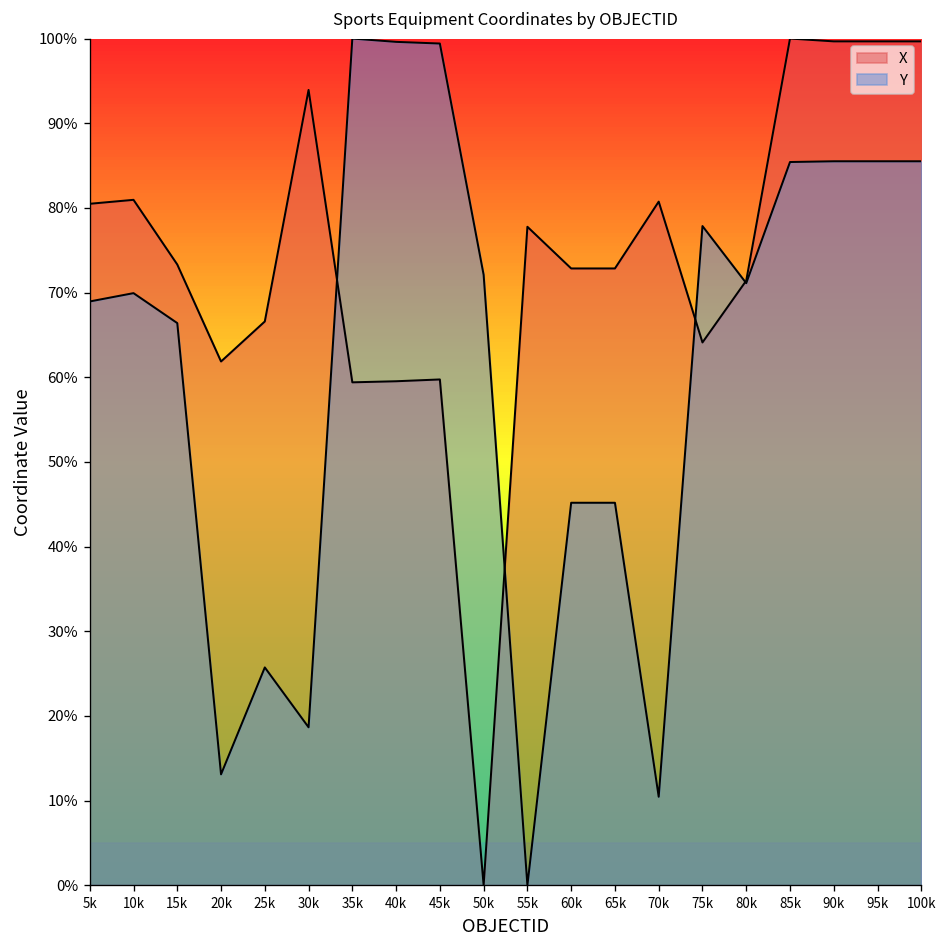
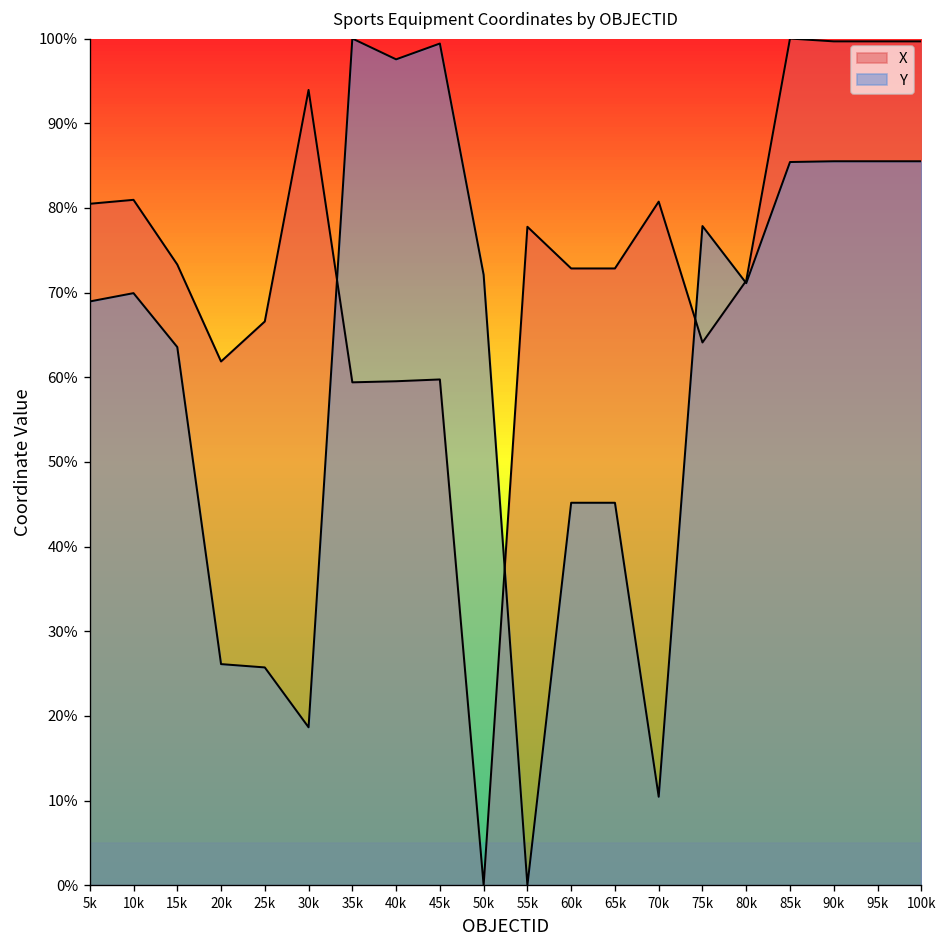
  {
    "X": {
      "5k": "80%",
      "10k": "81%",
      "15k": "73%",
      "20k": "62%",
      "25k": "67%",
      "30k": "94%",
      "35k": "59%",
      "40k": "60%",
      "45k": "60%",
      "55k": "78%",
      "60k": "73%",
      "65k": "73%",
      "70k": "81%",
      "75k": "64%",
      "85k": "100%",
      "90k": "100%",
      "95k": "100%",
      "100k": "100%"
    },
    "Y": {
      "5k": "69%",
      "10k": "70%",
-     "15k": "66%",
-     "20k": "13%",
+     "15k": "64%",
+     "20k": "26%",
      "25k": "26%",
      "30k": "19%",
      "35k": "100%",
-     "40k": "100%",
+     "40k": "98%",
      "45k": "99%",
      "50k": "72%",
      "60k": "45%",
      "65k": "45%",
      "70k": "10%",
      "75k": "78%",
      "85k": "85%",
      "90k": "86%",
      "95k": "86%",
      "100k": "86%"
    }
  }
